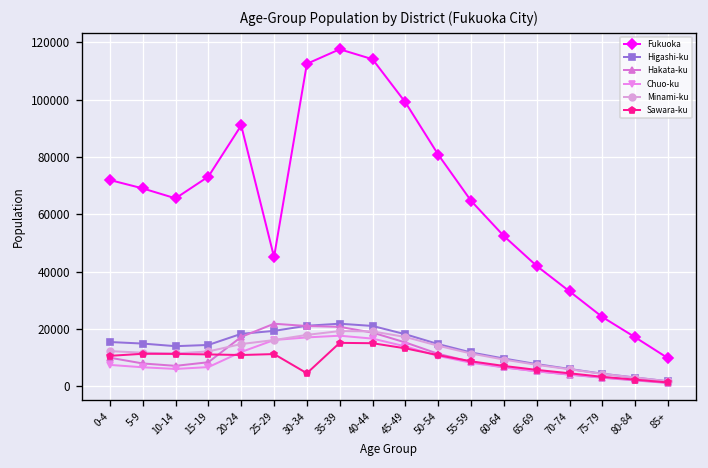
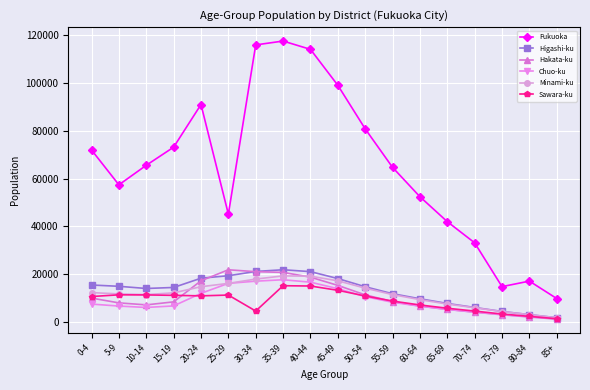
  {
    "Fukuoka": {
      "0-4": 72000,
-     "5-9": 69000,
+     "5-9": 57000,
      "10-14": 66000,
      "15-19": 73000,
      "20-24": 91000,
      "25-29": 45000,
-     "30-34": 112000,
+     "30-34": 116000,
      "35-39": 118000,
      "40-44": 114000,
      "45-49": 99000,
      "50-54": 81000,
      "55-59": 65000,
      "60-64": 52000,
      "65-69": 42000,
      "70-74": 33000,
-     "75-79": 24000,
+     "75-79": 15000,
      "80-84": 17000,
      "85+": 10000
    },
    "Higashi-ku": {
      "0-4": 15000,
      "5-9": 15000,
      "10-14": 14000,
      "15-19": 14000,
      "20-24": 18000,
      "25-29": 19000,
      "35-39": 22000,
      "40-44": 21000
    },
    "Sawara-ku": {
      "25-29": 11000,
      "30-34": 5000,
      "35-39": 15000,
      "40-44": 15000
    }
  }
